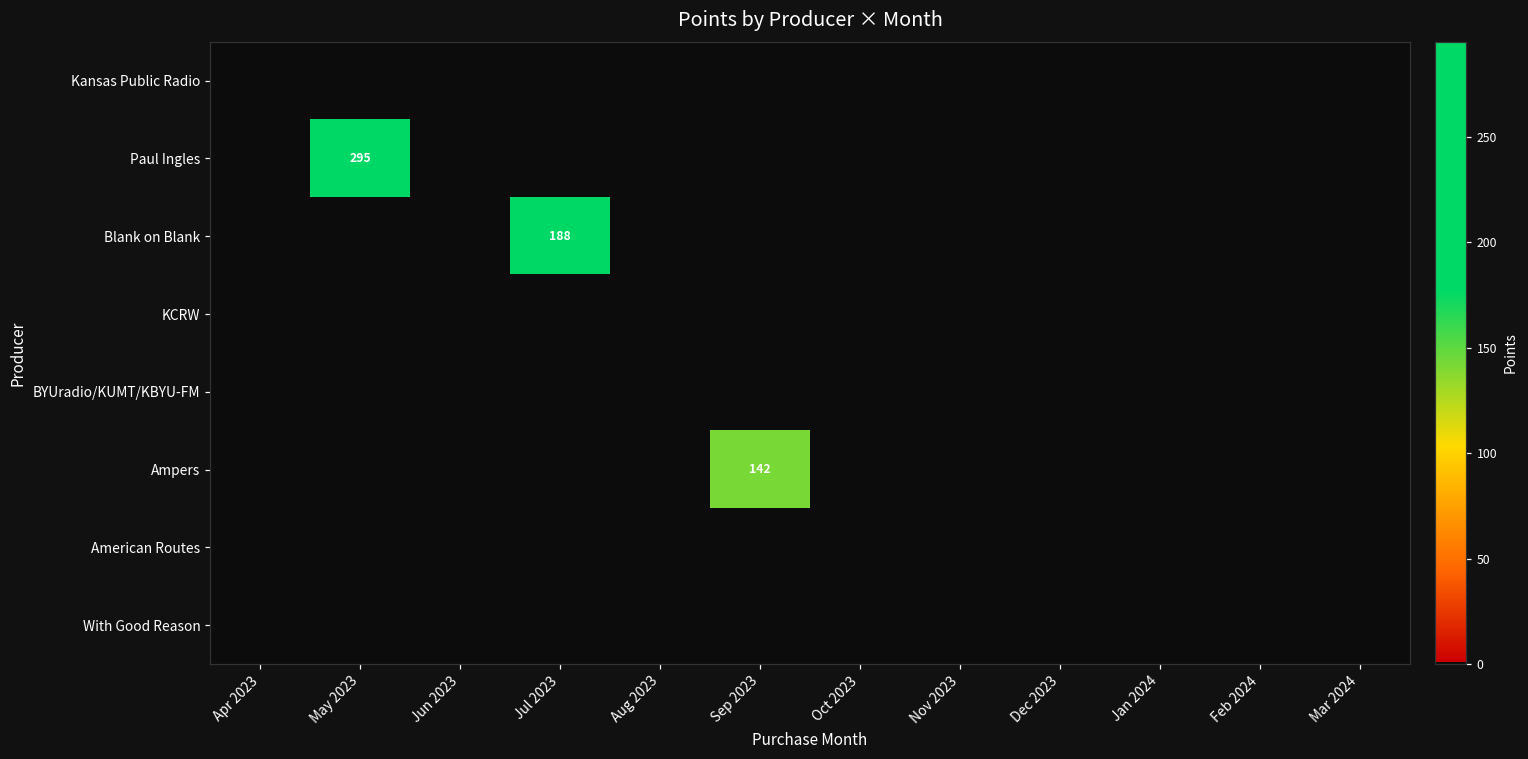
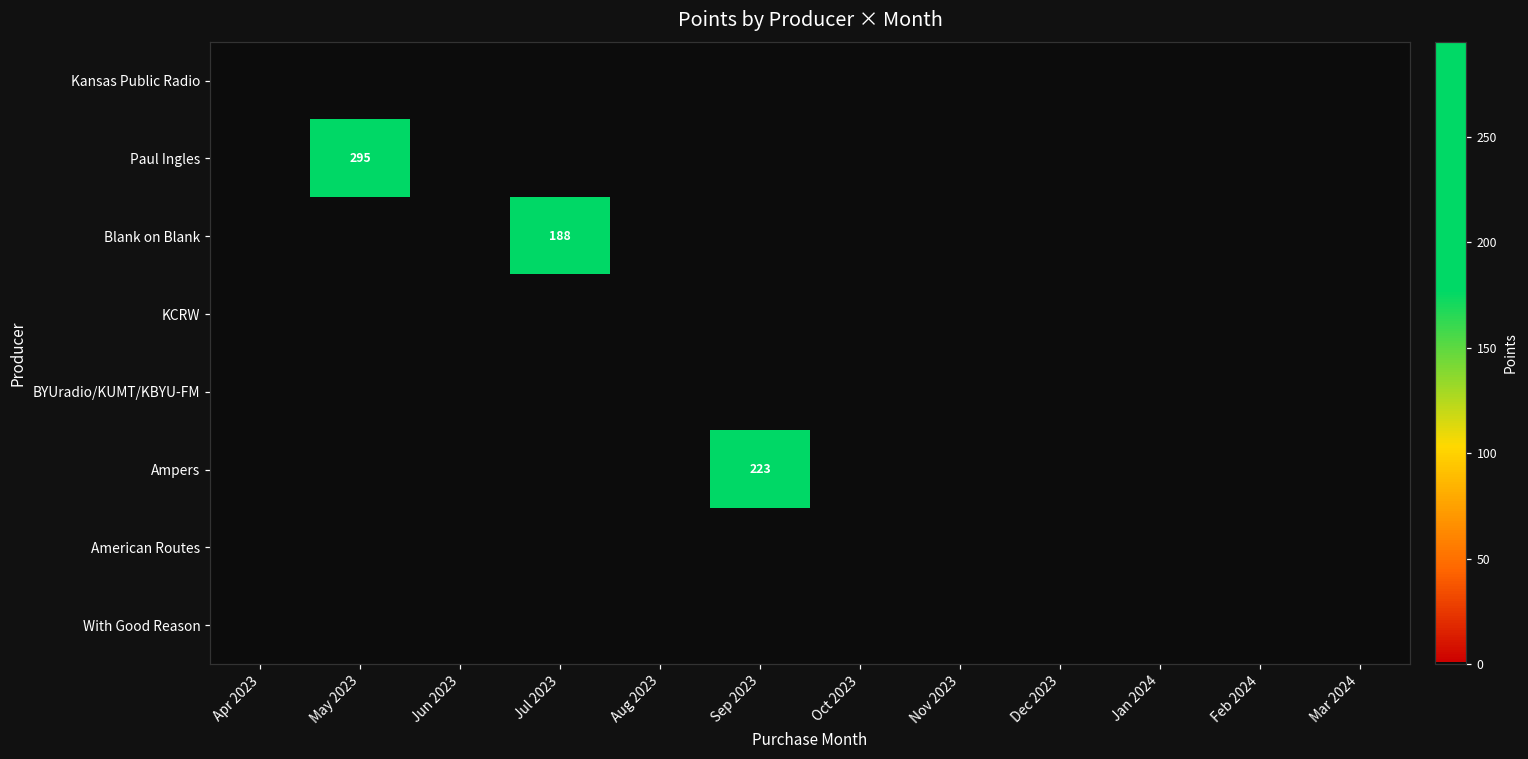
  {
    "Paul Ingles": {
      "May 2023": 295
    },
    "Blank on Blank": {
      "Jul 2023": 188
    },
    "Ampers": {
-     "Sep 2023": 142
+     "Sep 2023": 223
    }
  }
